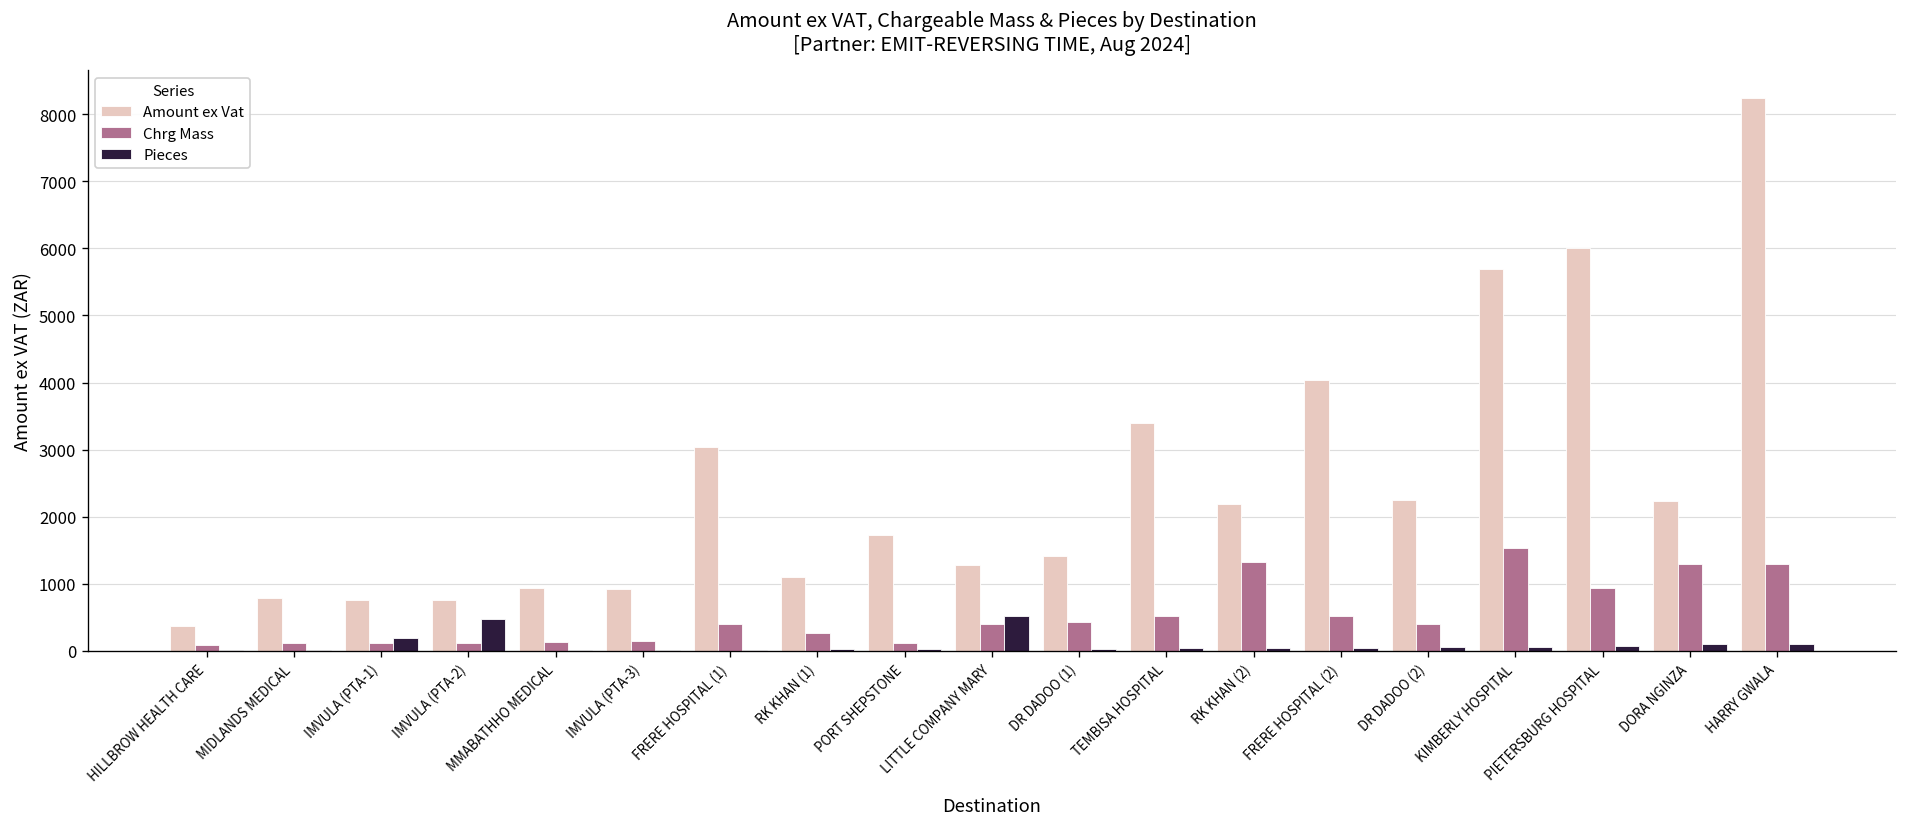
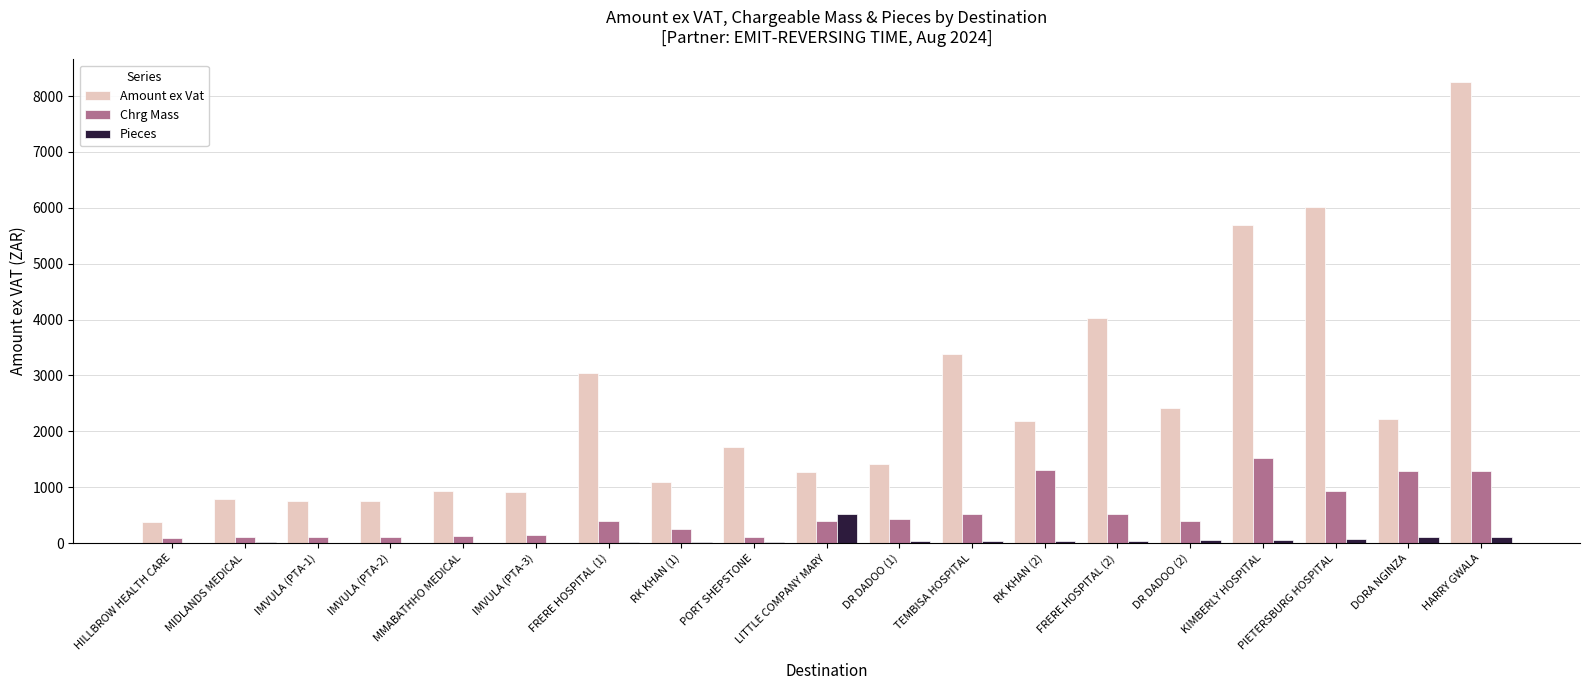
  {
    "Amount ex Vat": {
      "HILLBROW HEALTH CARE": 400,
      "MIDLANDS MEDICAL": 800,
      "IMVULA (PTA-1)": 700,
      "IMVULA (PTA-2)": 700,
      "MMABATHHO MEDICAL": 900,
      "IMVULA (PTA-3)": 900,
      "FRERE HOSPITAL (1)": 3000,
      "RK KHAN (1)": 1100,
      "PORT SHEPSTONE": 1700,
      "LITTLE COMPANY MARY": 1300,
      "DR DADOO (1)": 1400,
      "TEMBISA HOSPITAL": 3400,
      "RK KHAN (2)": 2200,
      "FRERE HOSPITAL (2)": 4000,
-     "DR DADOO (2)": 2200,
+     "DR DADOO (2)": 2400,
      "KIMBERLY HOSPITAL": 5700,
      "PIETERSBURG HOSPITAL": 6000,
      "DORA NGINZA": 2200,
      "HARRY GWALA": 8200
    },
    "Chrg Mass": {
      "HILLBROW HEALTH CARE": 100,
      "MIDLANDS MEDICAL": 100,
      "IMVULA (PTA-1)": 100,
      "IMVULA (PTA-2)": 100,
      "MMABATHHO MEDICAL": 100,
      "IMVULA (PTA-3)": 100,
      "FRERE HOSPITAL (1)": 400,
      "RK KHAN (1)": 300,
      "PORT SHEPSTONE": 100,
      "LITTLE COMPANY MARY": 400,
      "DR DADOO (1)": 400,
      "TEMBISA HOSPITAL": 500,
      "RK KHAN (2)": 1300,
      "FRERE HOSPITAL (2)": 500,
      "DR DADOO (2)": 400,
      "KIMBERLY HOSPITAL": 1500,
      "PIETERSBURG HOSPITAL": 900,
      "DORA NGINZA": 1300,
      "HARRY GWALA": 1300
    },
    "Pieces": {
-     "IMVULA (PTA-1)": 200,
-     "IMVULA (PTA-2)": 500,
+     "IMVULA (PTA-1)": 0,
+     "IMVULA (PTA-2)": 0,
      "LITTLE COMPANY MARY": 500,
      "DR DADOO (2)": 100,
      "KIMBERLY HOSPITAL": 100,
      "PIETERSBURG HOSPITAL": 100,
      "DORA NGINZA": 100,
      "HARRY GWALA": 100
    }
  }
